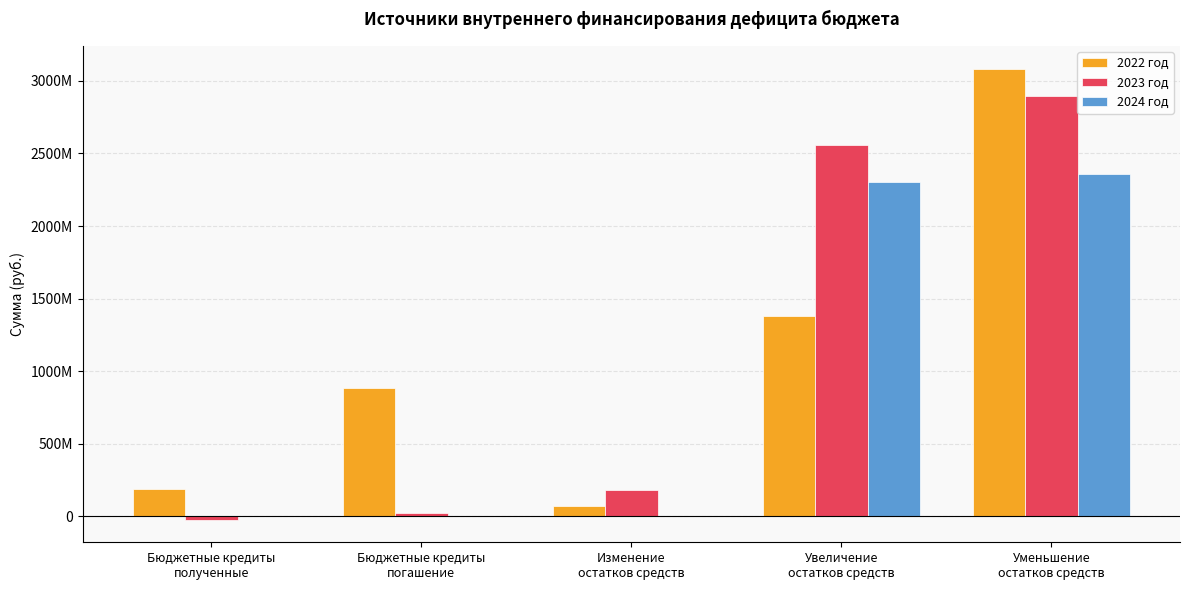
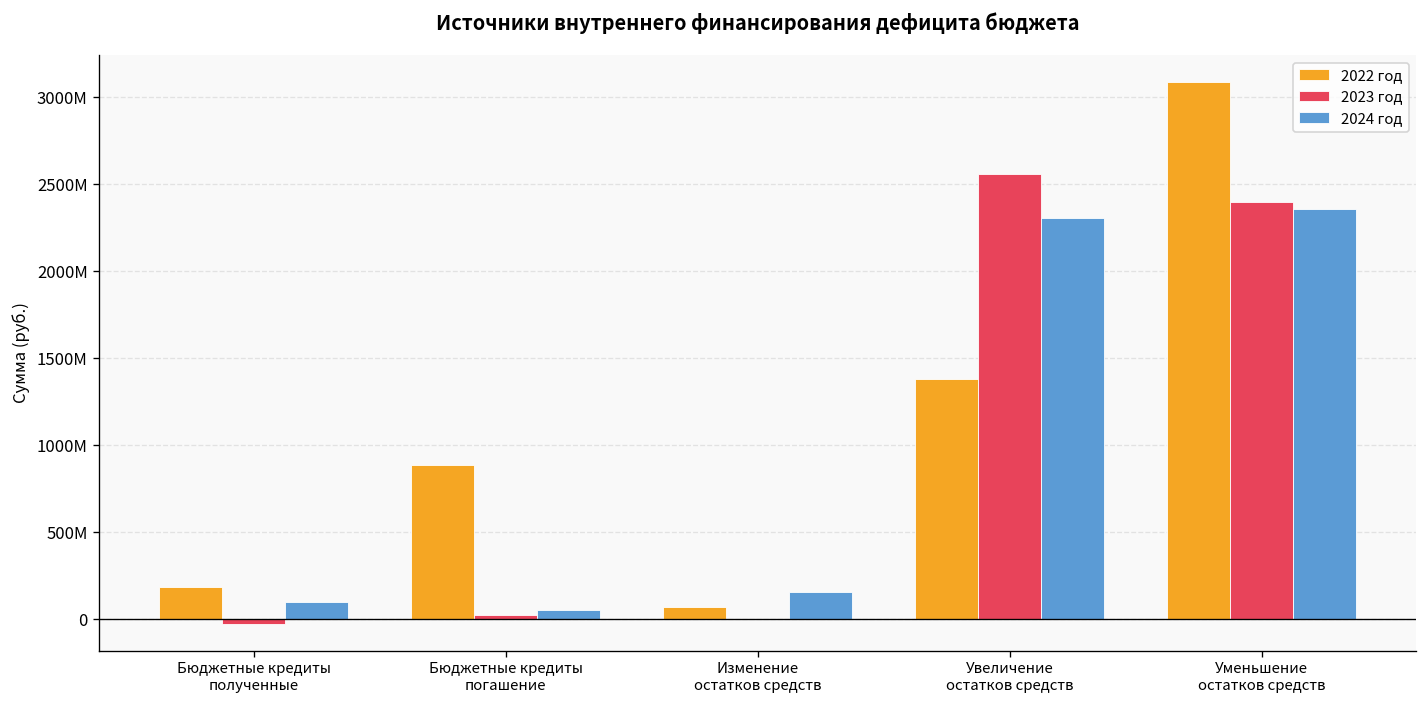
  {
    "2022 год": {
      "Бюджетные кредиты полученные": 190000000,
      "Бюджетные кредиты погашение": 880000000,
      "Изменение остатков средств": 70000000,
      "Увеличение остатков средств": 1380000000,
      "Уменьшение остатков средств": 3090000000
    },
    "2023 год": {
      "Бюджетные кредиты полученные": -20000000,
      "Бюджетные кредиты погашение": 20000000,
-     "Изменение остатков средств": 180000000,
+     "Изменение остатков средств": 0,
      "Увеличение остатков средств": 2560000000,
-     "Уменьшение остатков средств": 2900000000
+     "Уменьшение остатков средств": 2400000000
    },
    "2024 год": {
-     "Бюджетные кредиты полученные": 0,
-     "Бюджетные кредиты погашение": 0,
-     "Изменение остатков средств": 0,
+     "Бюджетные кредиты полученные": 100000000,
+     "Бюджетные кредиты погашение": 60000000,
+     "Изменение остатков средств": 160000000,
      "Увеличение остатков средств": 2300000000,
      "Уменьшение остатков средств": 2360000000
    }
  }
